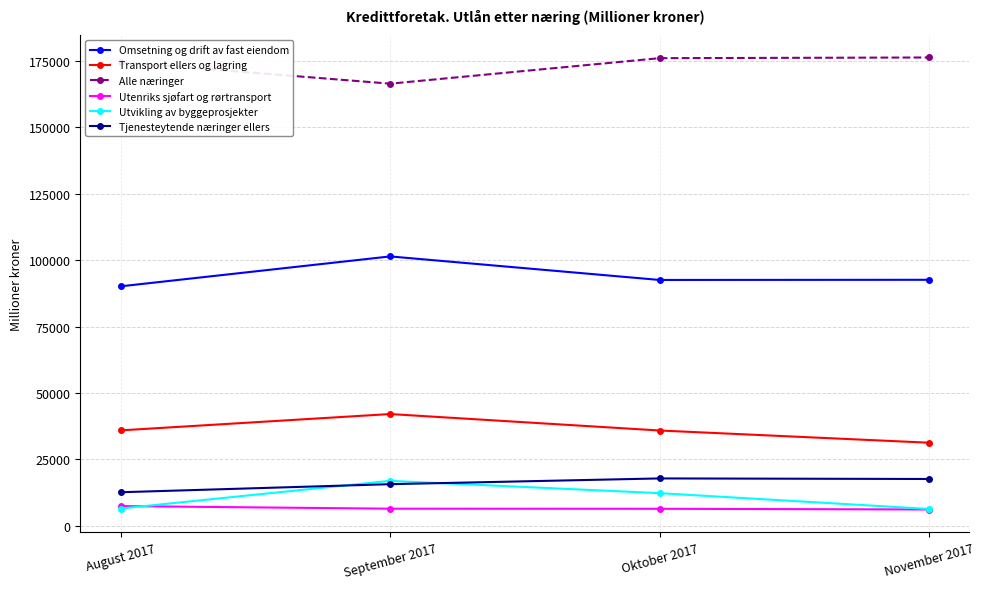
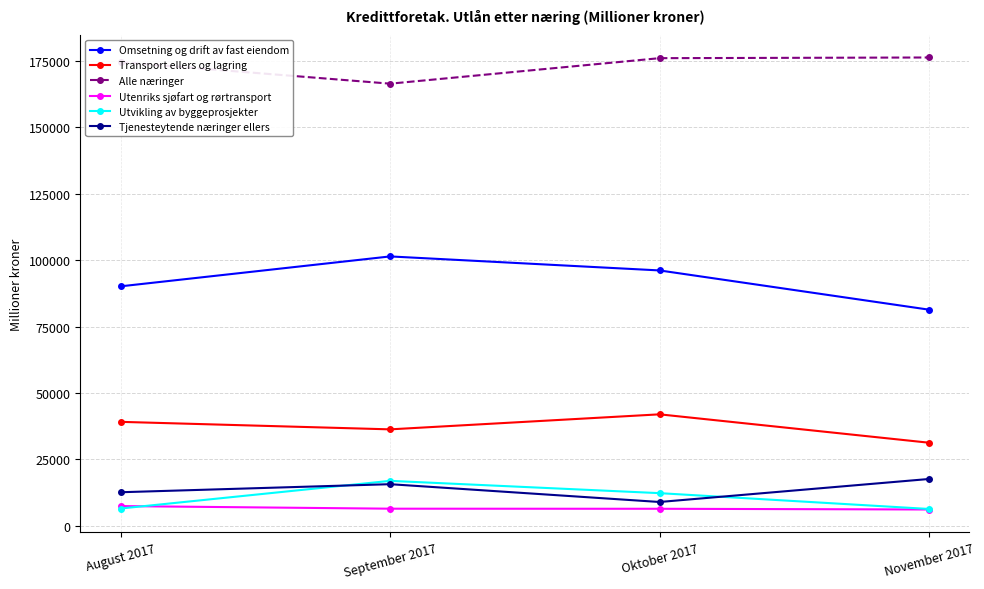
  {
    "Omsetning og drift av fast eiendom": {
      "August 2017": 90000,
      "September 2017": 101000,
-     "Oktober 2017": 93000,
-     "November 2017": 93000
+     "Oktober 2017": 96000,
+     "November 2017": 81000
    },
    "Transport ellers og lagring": {
-     "August 2017": 36000,
-     "September 2017": 42000,
-     "Oktober 2017": 36000,
+     "August 2017": 39000,
+     "September 2017": 36000,
+     "Oktober 2017": 42000,
      "November 2017": 31000
    },
    "Alle næringer": {
      "September 2017": 166000,
      "Oktober 2017": 176000,
      "November 2017": 176000
    },
    "Utenriks sjøfart og rørtransport": {
      "September 2017": 6000,
      "Oktober 2017": 6000
    },
    "Utvikling av byggeprosjekter": {
      "September 2017": 17000,
      "Oktober 2017": 12000
    },
    "Tjenesteytende næringer ellers": {
      "August 2017": 13000,
      "September 2017": 16000,
-     "Oktober 2017": 18000,
+     "Oktober 2017": 9000,
      "November 2017": 18000
    }
  }
